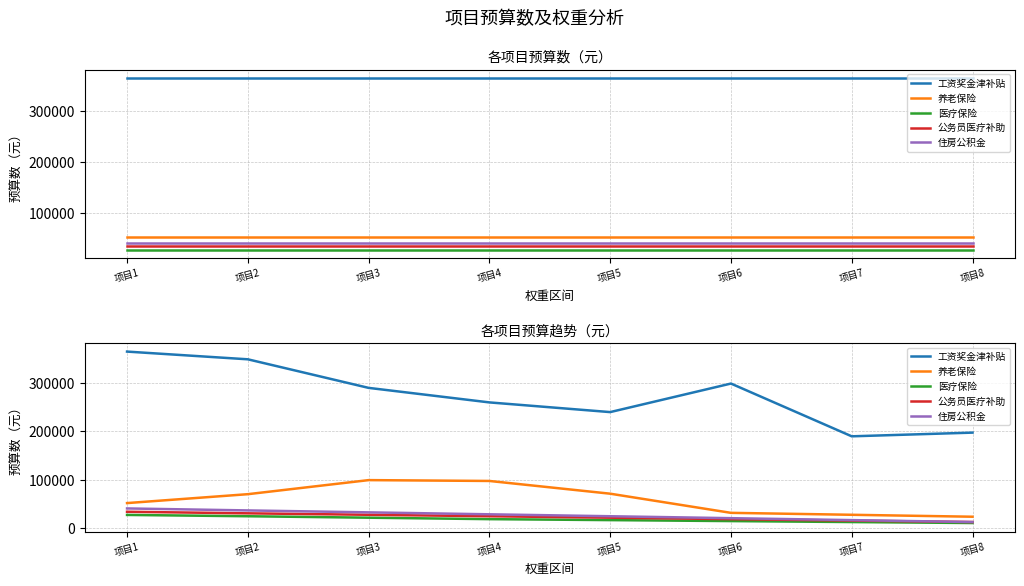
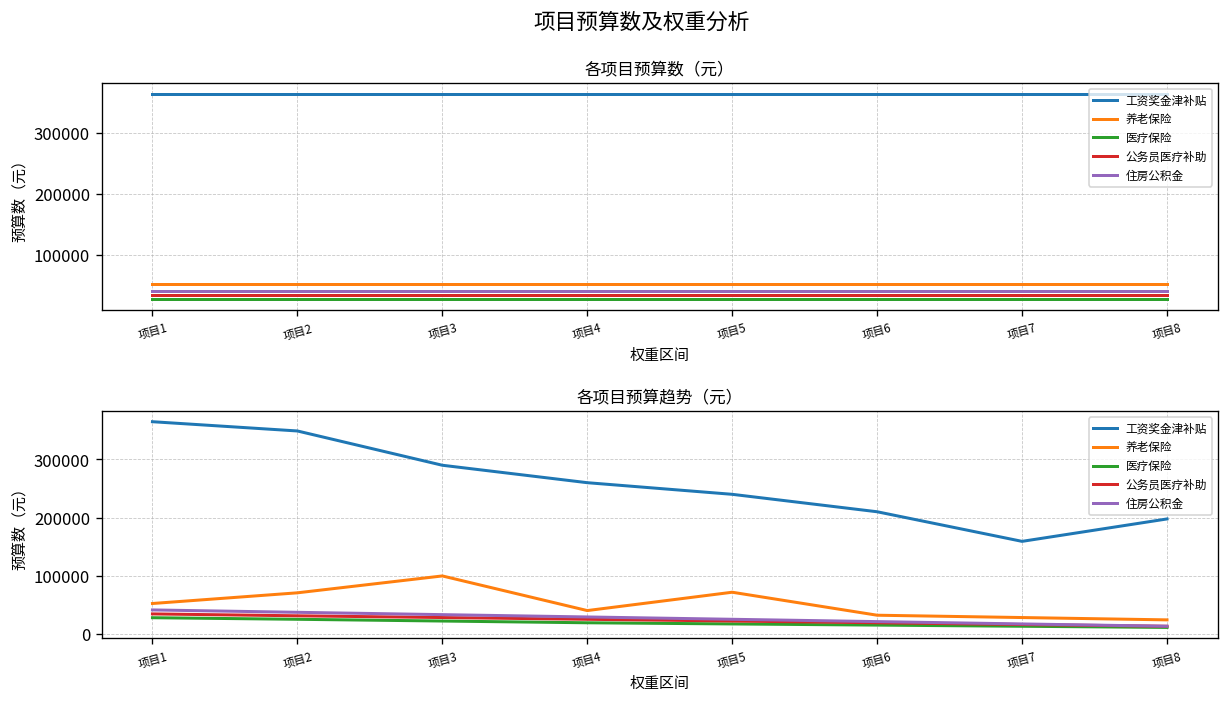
  {
    "各项目预算数（元）": {
      "工资奖金津补贴": {
        "项目1": 360000,
        "项目2": 360000,
        "项目3": 360000,
        "项目4": 360000,
        "项目5": 360000,
        "项目6": 360000,
        "项目7": 360000
      },
      "养老保险": {
        "项目1": 50000,
        "项目2": 50000,
        "项目3": 50000,
        "项目4": 50000,
        "项目5": 50000,
        "项目6": 50000,
        "项目7": 50000,
        "项目8": 50000
      },
      "医疗保险": {
        "项目1": 30000,
        "项目2": 30000,
        "项目3": 30000,
        "项目4": 30000,
        "项目5": 30000,
        "项目6": 30000,
        "项目7": 30000,
        "项目8": 30000
      },
      "公务员医疗补助": {
        "项目1": 30000,
        "项目2": 30000,
        "项目3": 30000,
        "项目4": 30000,
        "项目5": 30000,
        "项目6": 30000,
        "项目7": 30000,
        "项目8": 30000
      },
      "住房公积金": {
        "项目1": 40000,
        "项目2": 40000,
        "项目3": 40000,
        "项目4": 40000,
        "项目5": 40000,
        "项目6": 40000,
        "项目7": 40000,
        "项目8": 40000
      }
    },
    "各项目预算趋势（元）": {
      "工资奖金津补贴": {
        "项目1": 360000,
        "项目2": 350000,
        "项目3": 290000,
        "项目4": 260000,
        "项目5": 240000,
-       "项目6": 300000,
-       "项目7": 190000,
+       "项目6": 210000,
+       "项目7": 160000,
        "项目8": 200000
      },
      "养老保险": {
        "项目1": 50000,
        "项目2": 70000,
        "项目3": 100000,
-       "项目4": 100000,
+       "项目4": 40000,
        "项目5": 70000,
        "项目6": 30000,
        "项目7": 30000,
        "项目8": 20000
      },
      "医疗保险": {
        "项目1": 30000,
        "项目2": 30000,
        "项目3": 20000,
        "项目4": 20000
      },
      "公务员医疗补助": {
        "项目1": 30000,
        "项目2": 30000
      },
      "住房公积金": {
        "项目1": 40000,
        "项目2": 40000
      }
    }
  }
